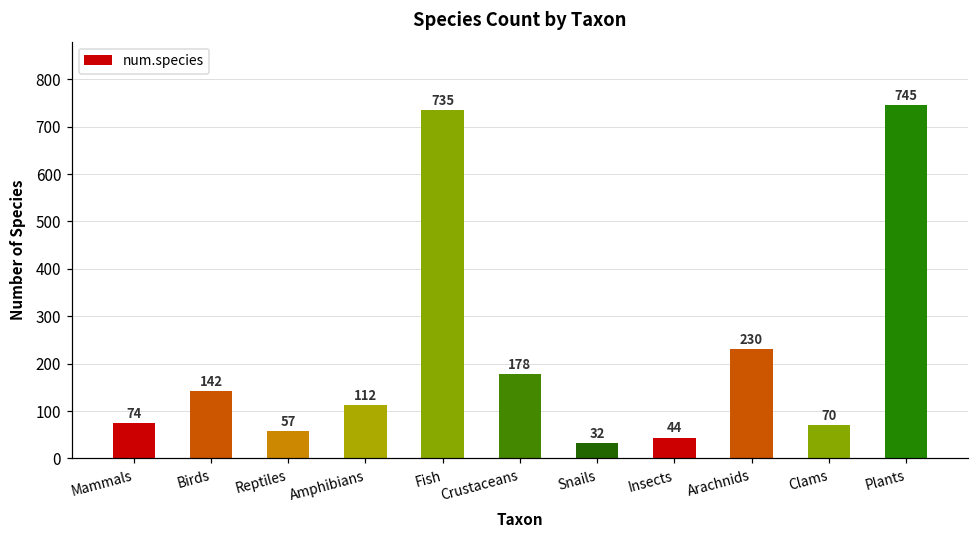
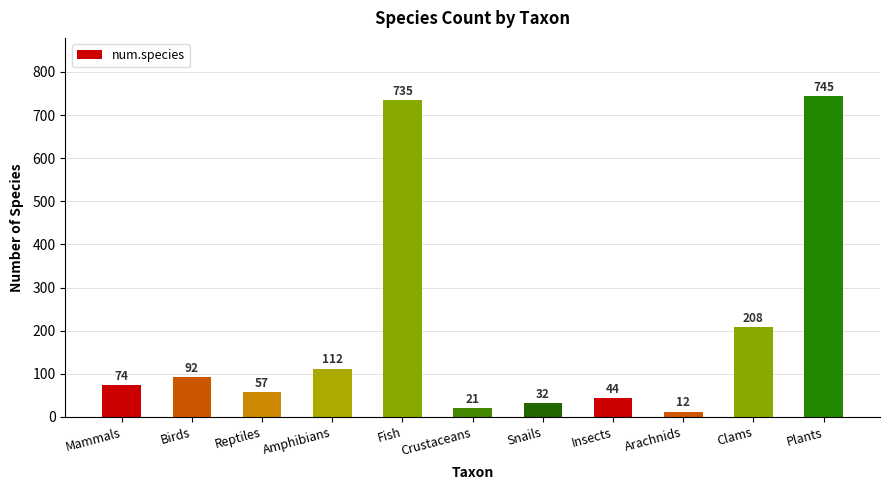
  {
    "Mammals": 74,
-   "Birds": 142,
+   "Birds": 92,
    "Reptiles": 57,
    "Amphibians": 112,
    "Fish": 735,
-   "Crustaceans": 178,
+   "Crustaceans": 21,
    "Snails": 32,
    "Insects": 44,
-   "Arachnids": 230,
-   "Clams": 70,
+   "Arachnids": 12,
+   "Clams": 208,
    "Plants": 745
  }
